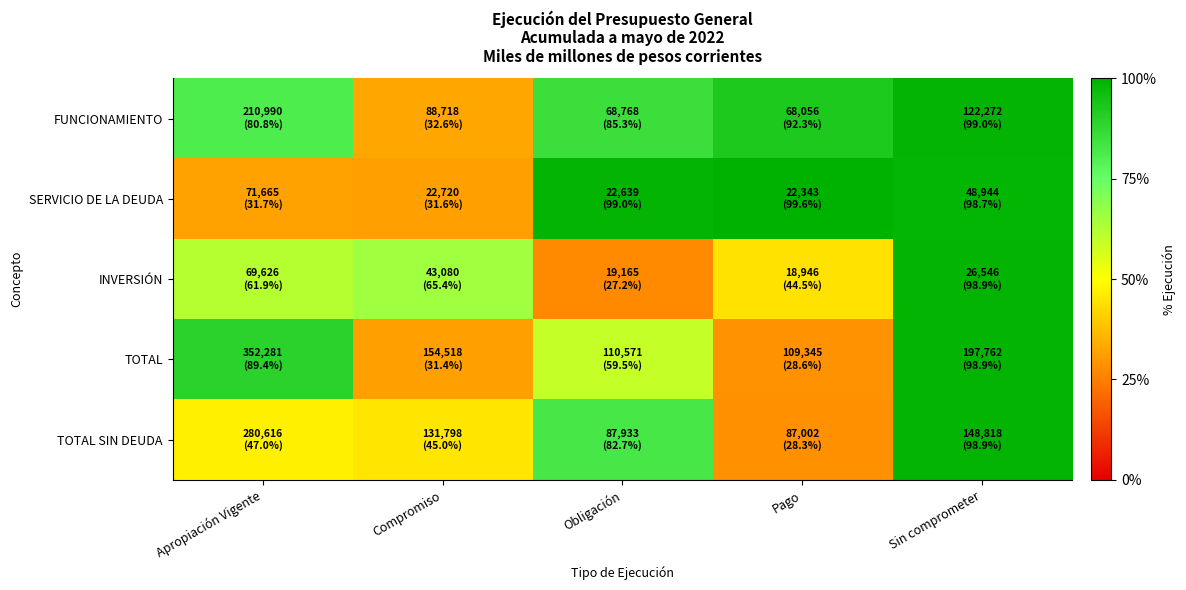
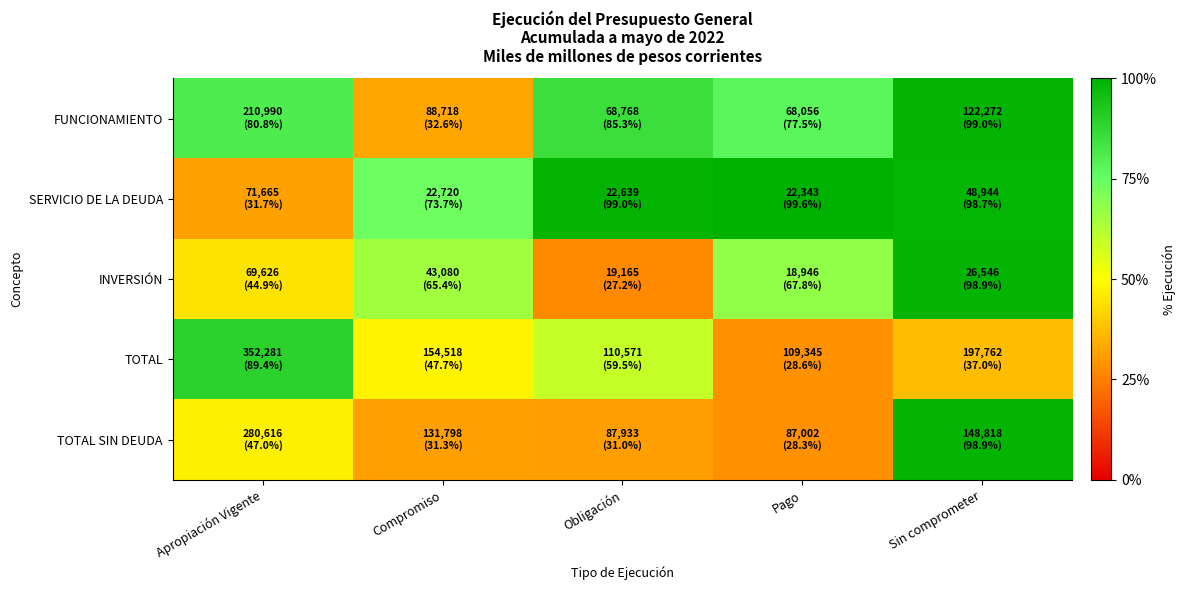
  {
    "FUNCIONAMIENTO": {
-     "Pago": "(92.3%)"
+     "Pago": "(77.5%)"
    },
    "SERVICIO DE LA DEUDA": {
-     "Compromiso": "(31.6%)"
+     "Compromiso": "(73.7%)"
    },
    "INVERSIÓN": {
-     "Apropiación Vigente": "(61.9%)",
-     "Pago": "(44.5%)"
+     "Apropiación Vigente": "(44.9%)",
+     "Pago": "(67.8%)"
    },
    "TOTAL": {
-     "Compromiso": "(31.4%)",
-     "Sin comprometer": "(98.9%)"
+     "Compromiso": "(47.7%)",
+     "Sin comprometer": "(37.0%)"
    },
    "TOTAL SIN DEUDA": {
-     "Compromiso": "(45.0%)",
-     "Obligación": "(82.7%)"
+     "Compromiso": "(31.3%)",
+     "Obligación": "(31.0%)"
    }
  }
